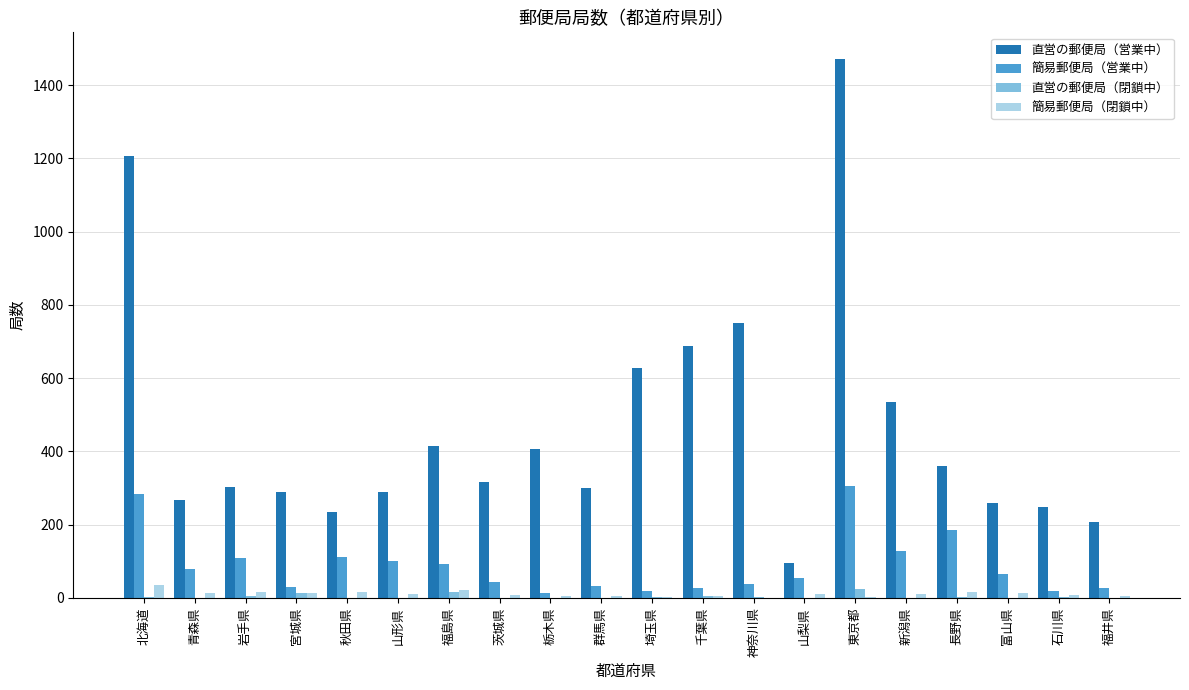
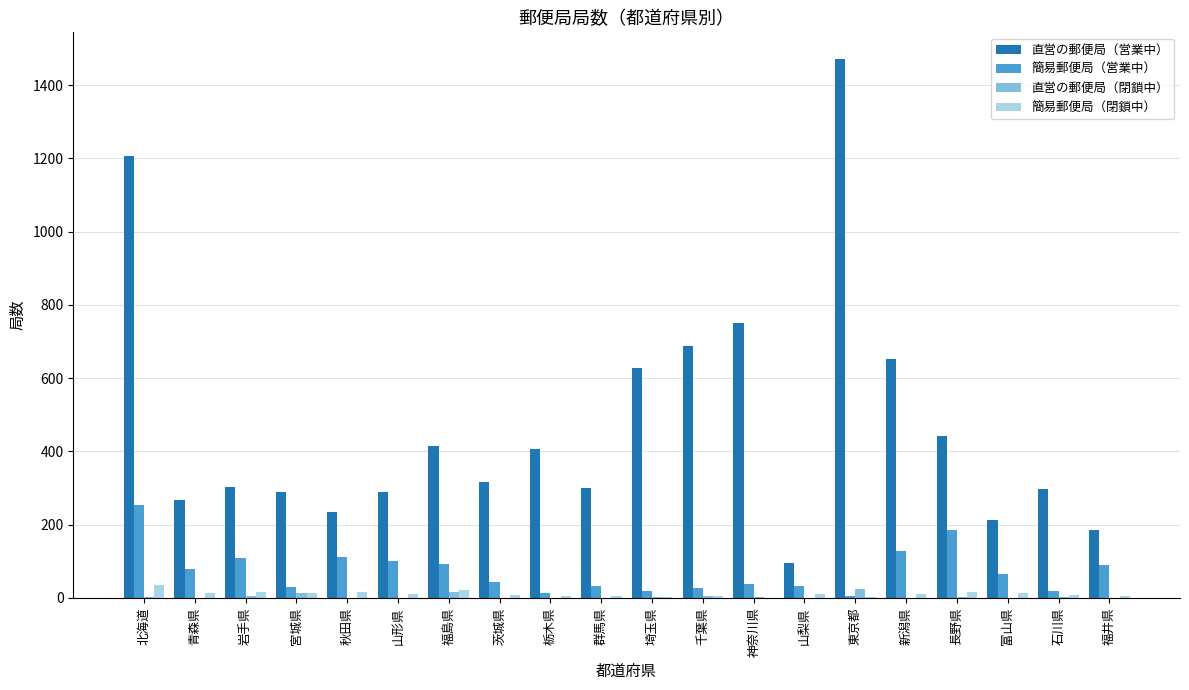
  {
    "直営の郵便局（営業中）": {
      "北海道": 1210,
      "青森県": 270,
      "岩手県": 300,
      "宮城県": 290,
      "秋田県": 230,
      "山形県": 290,
      "福島県": 410,
      "茨城県": 320,
      "栃木県": 410,
      "群馬県": 300,
      "埼玉県": 630,
      "千葉県": 690,
      "神奈川県": 750,
      "山梨県": 90,
      "東京都": 1470,
-     "新潟県": 530,
-     "長野県": 360,
-     "富山県": 260,
-     "石川県": 250,
-     "福井県": 210
+     "新潟県": 650,
+     "長野県": 440,
+     "富山県": 210,
+     "石川県": 300,
+     "福井県": 180
    },
    "簡易郵便局（営業中）": {
-     "北海道": 280,
+     "北海道": 250,
      "青森県": 80,
      "岩手県": 110,
      "宮城県": 30,
      "秋田県": 110,
      "山形県": 100,
      "福島県": 90,
      "茨城県": 40,
      "栃木県": 10,
      "群馬県": 30,
      "埼玉県": 20,
      "千葉県": 30,
      "神奈川県": 40,
-     "山梨県": 60,
-     "東京都": 300,
+     "山梨県": 30,
+     "東京都": 10,
      "新潟県": 130,
      "長野県": 190,
      "富山県": 70,
      "石川県": 20,
-     "福井県": 30
+     "福井県": 90
    }
  }
